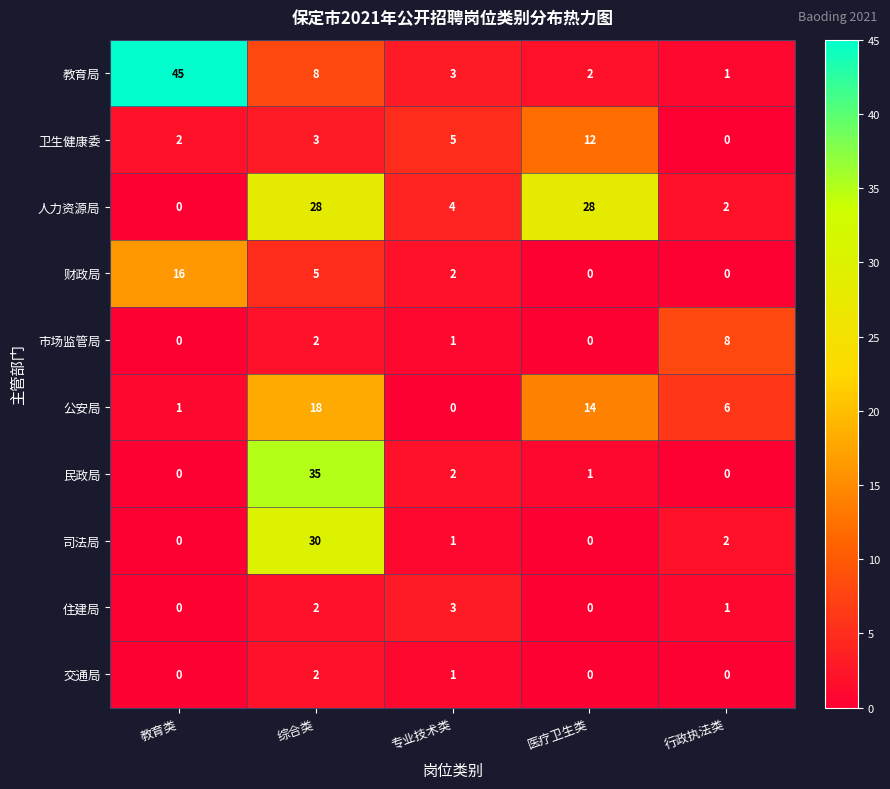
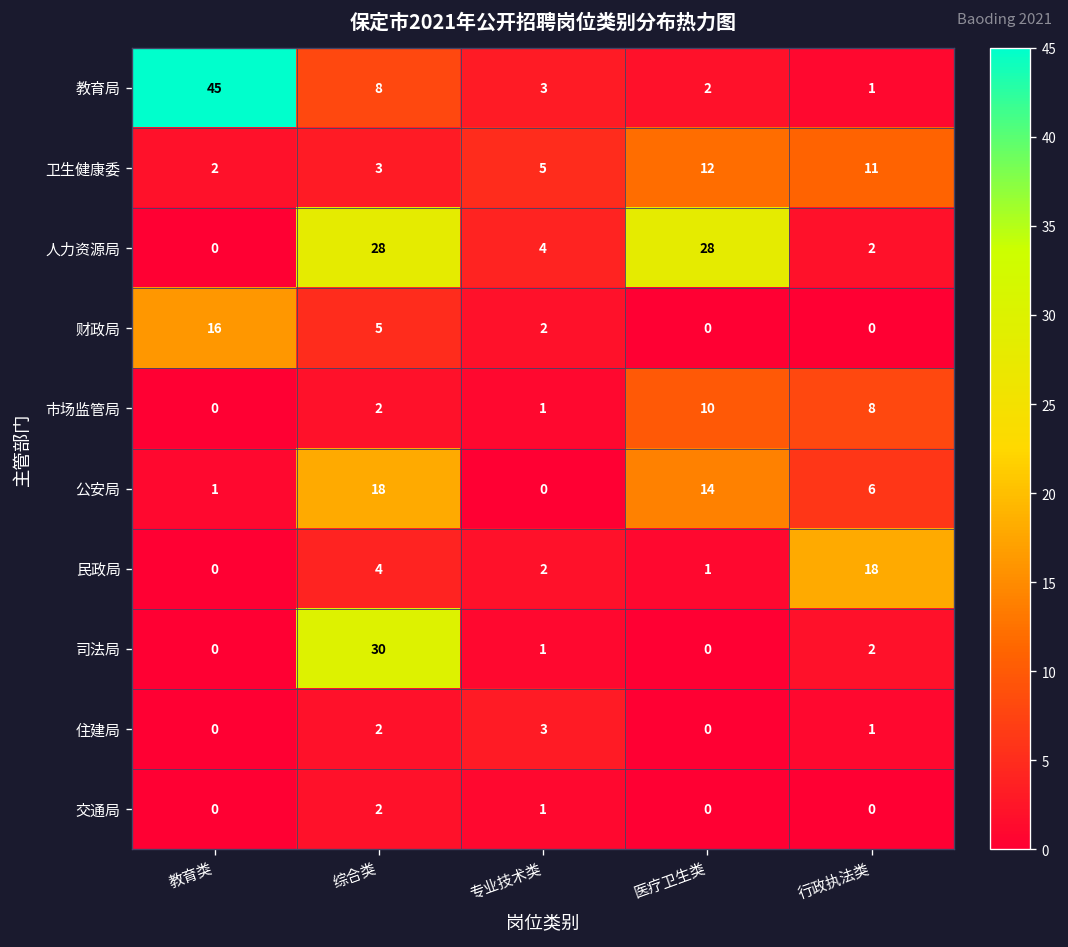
  {
    "教育局": {
      "教育类": 45,
      "综合类": 8,
      "专业技术类": 3,
      "医疗卫生类": 2,
      "行政执法类": 1
    },
    "卫生健康委": {
      "教育类": 2,
      "综合类": 3,
      "专业技术类": 5,
      "医疗卫生类": 12,
-     "行政执法类": 0
+     "行政执法类": 11
    },
    "人力资源局": {
      "教育类": 0,
      "综合类": 28,
      "专业技术类": 4,
      "医疗卫生类": 28,
      "行政执法类": 2
    },
    "财政局": {
      "教育类": 16,
      "综合类": 5,
      "专业技术类": 2,
      "医疗卫生类": 0,
      "行政执法类": 0
    },
    "市场监管局": {
      "教育类": 0,
      "综合类": 2,
      "专业技术类": 1,
-     "医疗卫生类": 0,
+     "医疗卫生类": 10,
      "行政执法类": 8
    },
    "公安局": {
      "教育类": 1,
      "综合类": 18,
      "专业技术类": 0,
      "医疗卫生类": 14,
      "行政执法类": 6
    },
    "民政局": {
      "教育类": 0,
-     "综合类": 35,
+     "综合类": 4,
      "专业技术类": 2,
      "医疗卫生类": 1,
-     "行政执法类": 0
+     "行政执法类": 18
    },
    "司法局": {
      "教育类": 0,
      "综合类": 30,
      "专业技术类": 1,
      "医疗卫生类": 0,
      "行政执法类": 2
    },
    "住建局": {
      "教育类": 0,
      "综合类": 2,
      "专业技术类": 3,
      "医疗卫生类": 0,
      "行政执法类": 1
    },
    "交通局": {
      "教育类": 0,
      "综合类": 2,
      "专业技术类": 1,
      "医疗卫生类": 0,
      "行政执法类": 0
    }
  }
